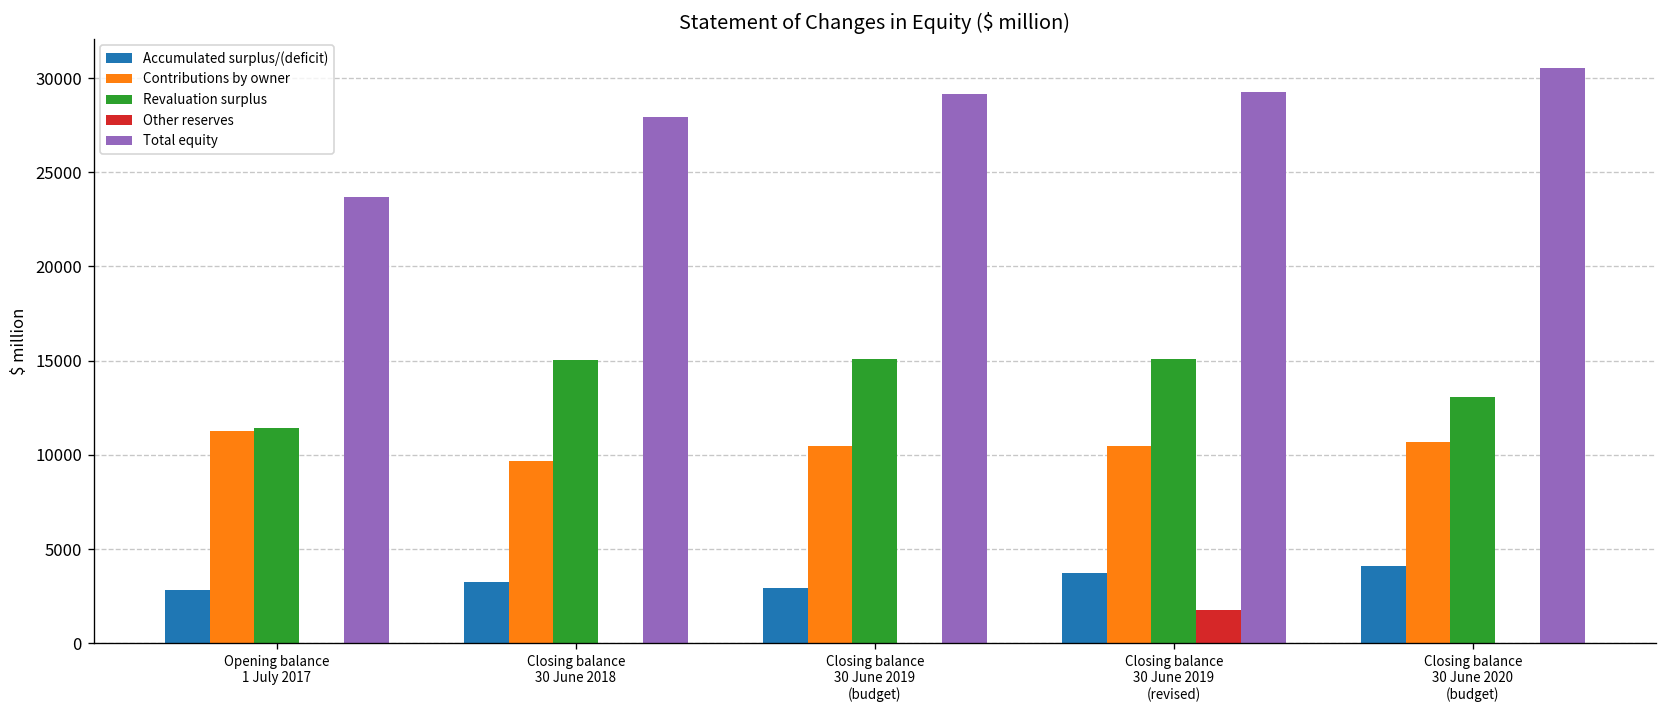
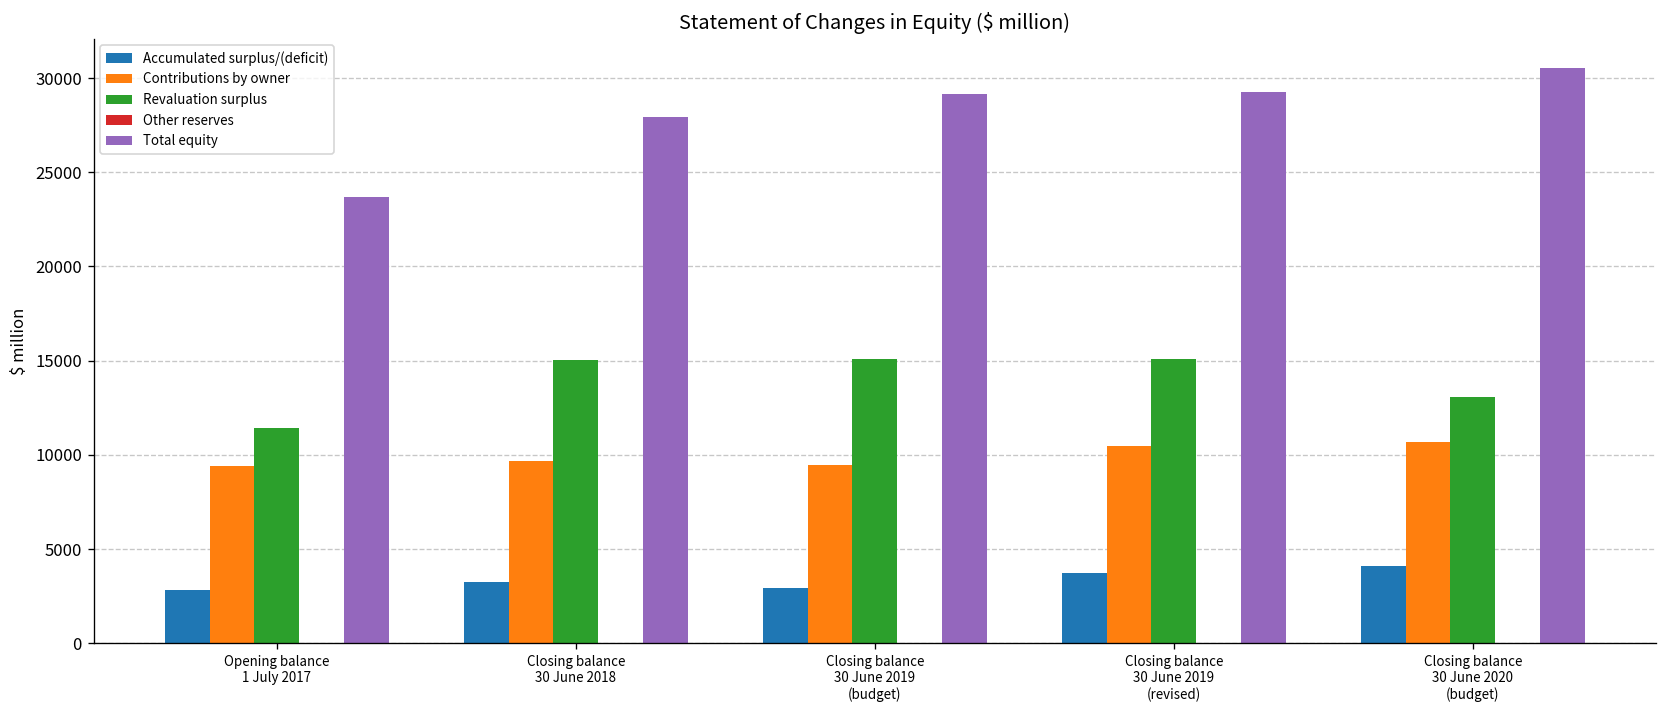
  {
    "Accumulated surplus/(deficit)": {
      "Opening balance 1 July 2017": 2800,
      "Closing balance 30 June 2018": 3200,
      "Closing balance 30 June 2019 (budget)": 2900,
      "Closing balance 30 June 2019 (revised)": 3700,
      "Closing balance 30 June 2020 (budget)": 4100
    },
    "Contributions by owner": {
-     "Opening balance 1 July 2017": 11300,
+     "Opening balance 1 July 2017": 9400,
      "Closing balance 30 June 2018": 9700,
-     "Closing balance 30 June 2019 (budget)": 10500,
+     "Closing balance 30 June 2019 (budget)": 9500,
      "Closing balance 30 June 2019 (revised)": 10500,
      "Closing balance 30 June 2020 (budget)": 10700
    },
    "Revaluation surplus": {
      "Opening balance 1 July 2017": 11400,
      "Closing balance 30 June 2018": 15100,
      "Closing balance 30 June 2019 (budget)": 15100,
      "Closing balance 30 June 2019 (revised)": 15100,
      "Closing balance 30 June 2020 (budget)": 13100
    },
    "Other reserves": {
-     "Closing balance 30 June 2019 (revised)": 1700
+     "Closing balance 30 June 2019 (revised)": 0
    },
    "Total equity": {
      "Opening balance 1 July 2017": 23700,
      "Closing balance 30 June 2018": 28000,
      "Closing balance 30 June 2019 (budget)": 29200,
      "Closing balance 30 June 2019 (revised)": 29300,
      "Closing balance 30 June 2020 (budget)": 30600
    }
  }
